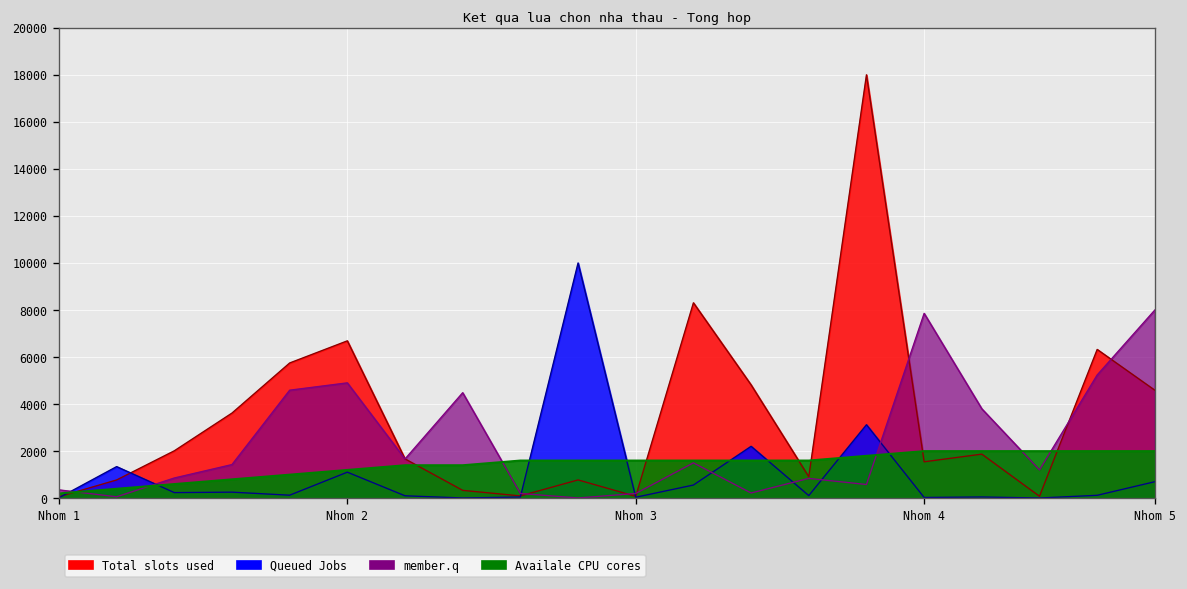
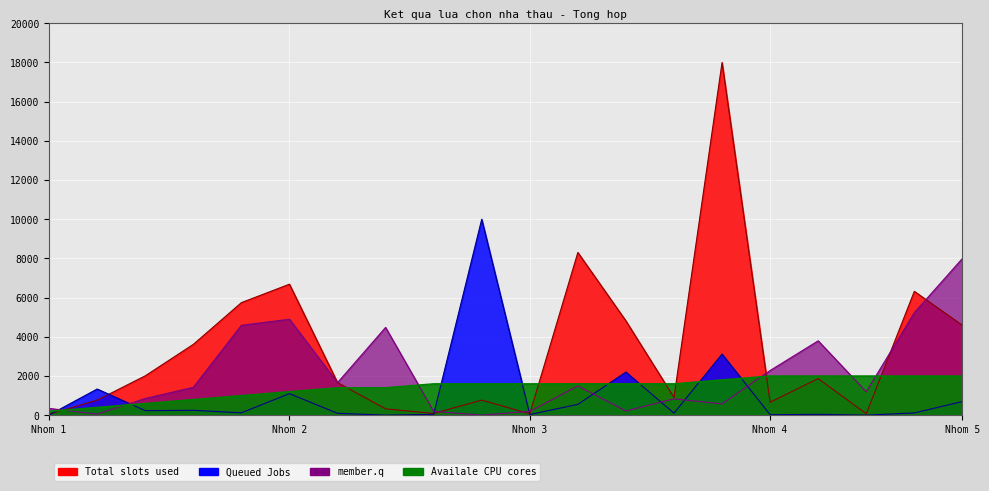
  {
    "Total slots used": {
      "Nhom 2": 6700,
-     "Nhom 4": 1500,
+     "Nhom 4": 700,
      "Nhom 5": 4600
    },
    "Queued Jobs": {
      "Nhom 4": 0,
      "Nhom 5": 700
    },
    "member.q": {
      "Nhom 1": 400,
      "Nhom 2": 4900,
-     "Nhom 4": 7900,
+     "Nhom 4": 2300,
      "Nhom 5": 8000
    },
    "Availale CPU cores": {
      "Nhom 1": 200,
      "Nhom 3": 1600,
      "Nhom 4": 2000,
      "Nhom 5": 2000
    }
  }
